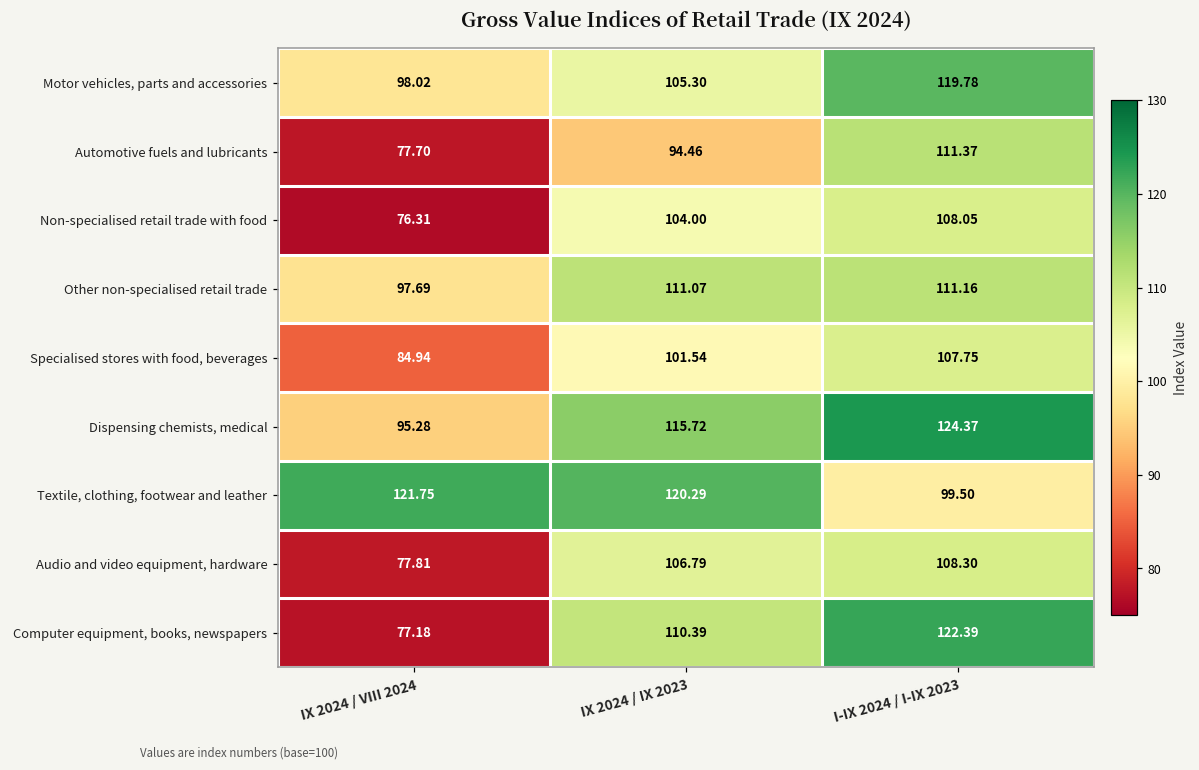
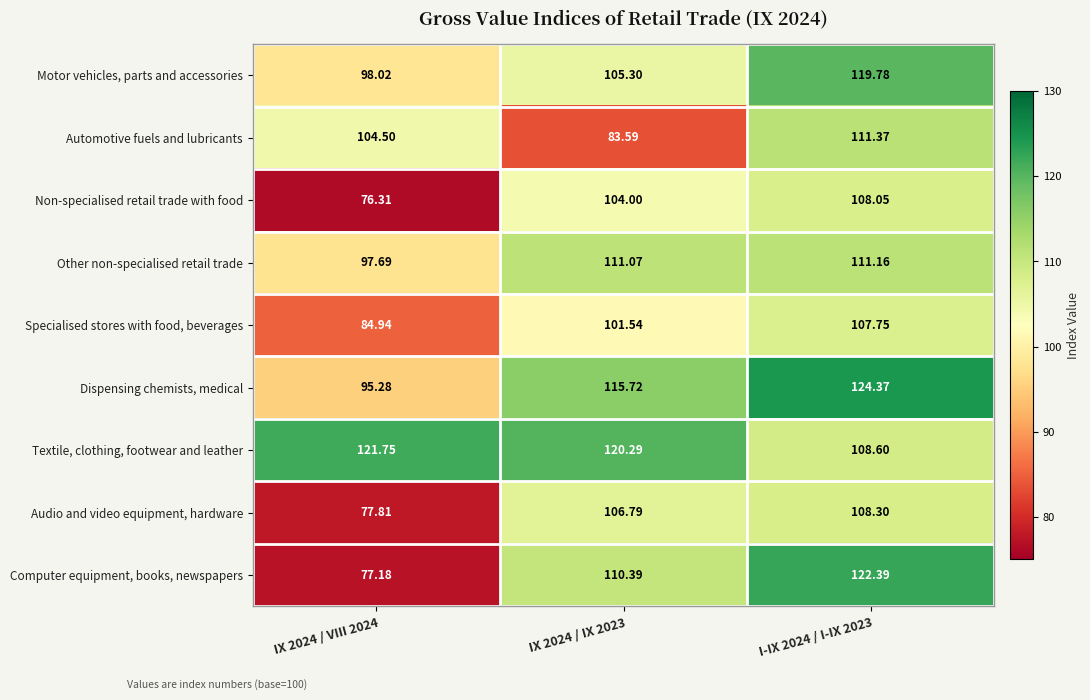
  {
    "Motor vehicles, parts and accessories": {
      "IX 2024 / VIII 2024": 98.02,
      "IX 2024 / IX 2023": 105.30,
      "I-IX 2024 / I-IX 2023": 119.78
    },
    "Automotive fuels and lubricants": {
-     "IX 2024 / VIII 2024": 77.70,
-     "IX 2024 / IX 2023": 94.46,
+     "IX 2024 / VIII 2024": 104.50,
+     "IX 2024 / IX 2023": 83.59,
      "I-IX 2024 / I-IX 2023": 111.37
    },
    "Non-specialised retail trade with food": {
      "IX 2024 / VIII 2024": 76.31,
      "IX 2024 / IX 2023": 104.00,
      "I-IX 2024 / I-IX 2023": 108.05
    },
    "Other non-specialised retail trade": {
      "IX 2024 / VIII 2024": 97.69,
      "IX 2024 / IX 2023": 111.07,
      "I-IX 2024 / I-IX 2023": 111.16
    },
    "Specialised stores with food, beverages": {
      "IX 2024 / VIII 2024": 84.94,
      "IX 2024 / IX 2023": 101.54,
      "I-IX 2024 / I-IX 2023": 107.75
    },
    "Dispensing chemists, medical": {
      "IX 2024 / VIII 2024": 95.28,
      "IX 2024 / IX 2023": 115.72,
      "I-IX 2024 / I-IX 2023": 124.37
    },
    "Textile, clothing, footwear and leather": {
      "IX 2024 / VIII 2024": 121.75,
      "IX 2024 / IX 2023": 120.29,
-     "I-IX 2024 / I-IX 2023": 99.50
+     "I-IX 2024 / I-IX 2023": 108.60
    },
    "Audio and video equipment, hardware": {
      "IX 2024 / VIII 2024": 77.81,
      "IX 2024 / IX 2023": 106.79,
      "I-IX 2024 / I-IX 2023": 108.30
    },
    "Computer equipment, books, newspapers": {
      "IX 2024 / VIII 2024": 77.18,
      "IX 2024 / IX 2023": 110.39,
      "I-IX 2024 / I-IX 2023": 122.39
    }
  }
